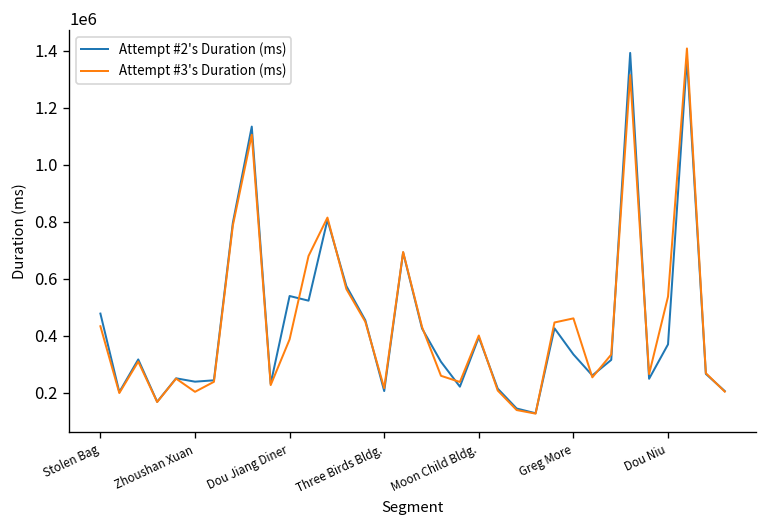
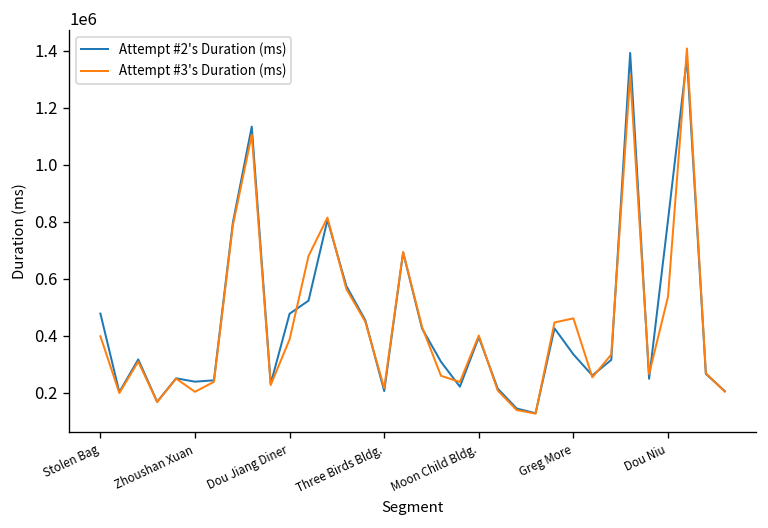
  {
    "Attempt #2's Duration (ms)": {
      "Stolen Bag": 480000,
      "Zhoushan Xuan": 240000,
-     "Dou Jiang Diner": 540000,
+     "Dou Jiang Diner": 480000,
      "Greg More": 330000,
-     "Dou Niu": 370000
+     "Dou Niu": 810000
    },
    "Attempt #3's Duration (ms)": {
-     "Stolen Bag": 430000,
+     "Stolen Bag": 400000,
      "Zhoushan Xuan": 200000,
      "Dou Jiang Diner": 390000,
      "Greg More": 460000,
      "Dou Niu": 540000
    }
  }
